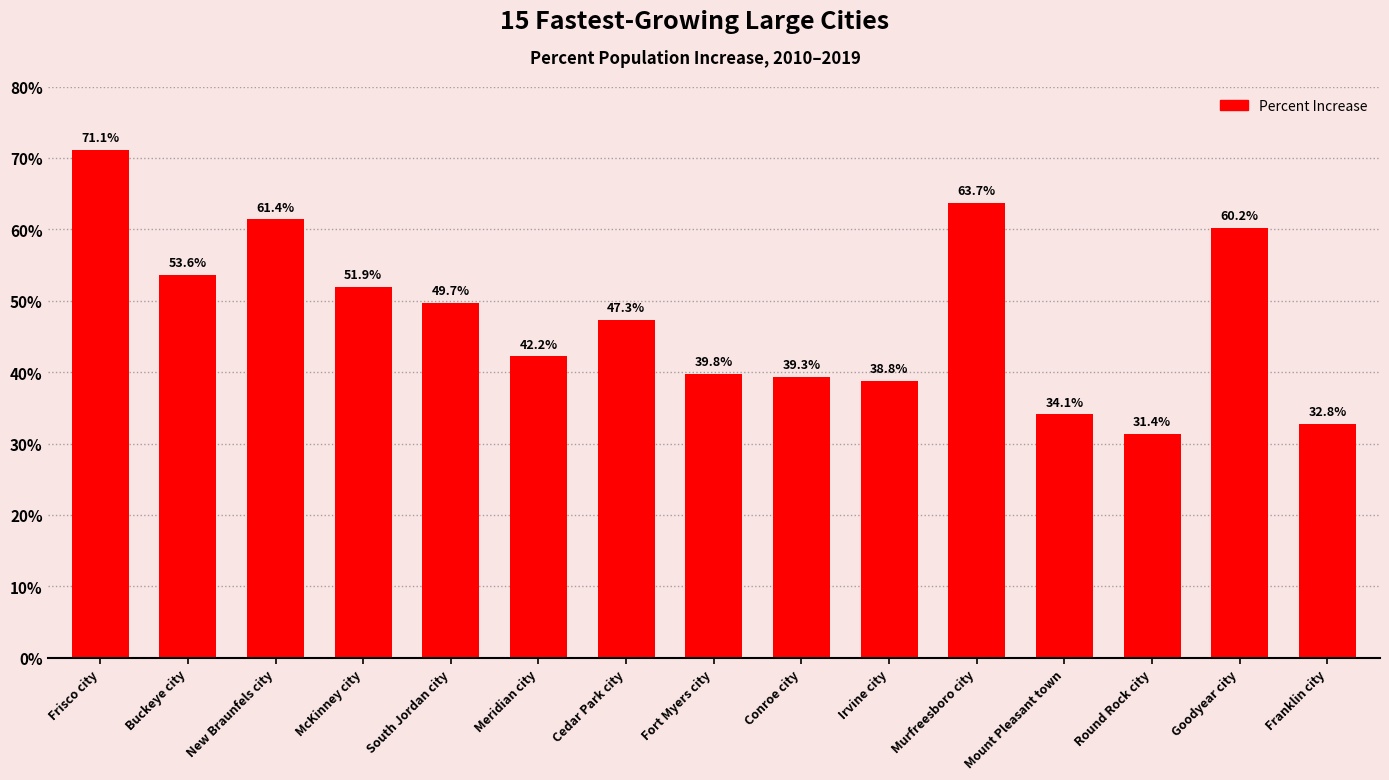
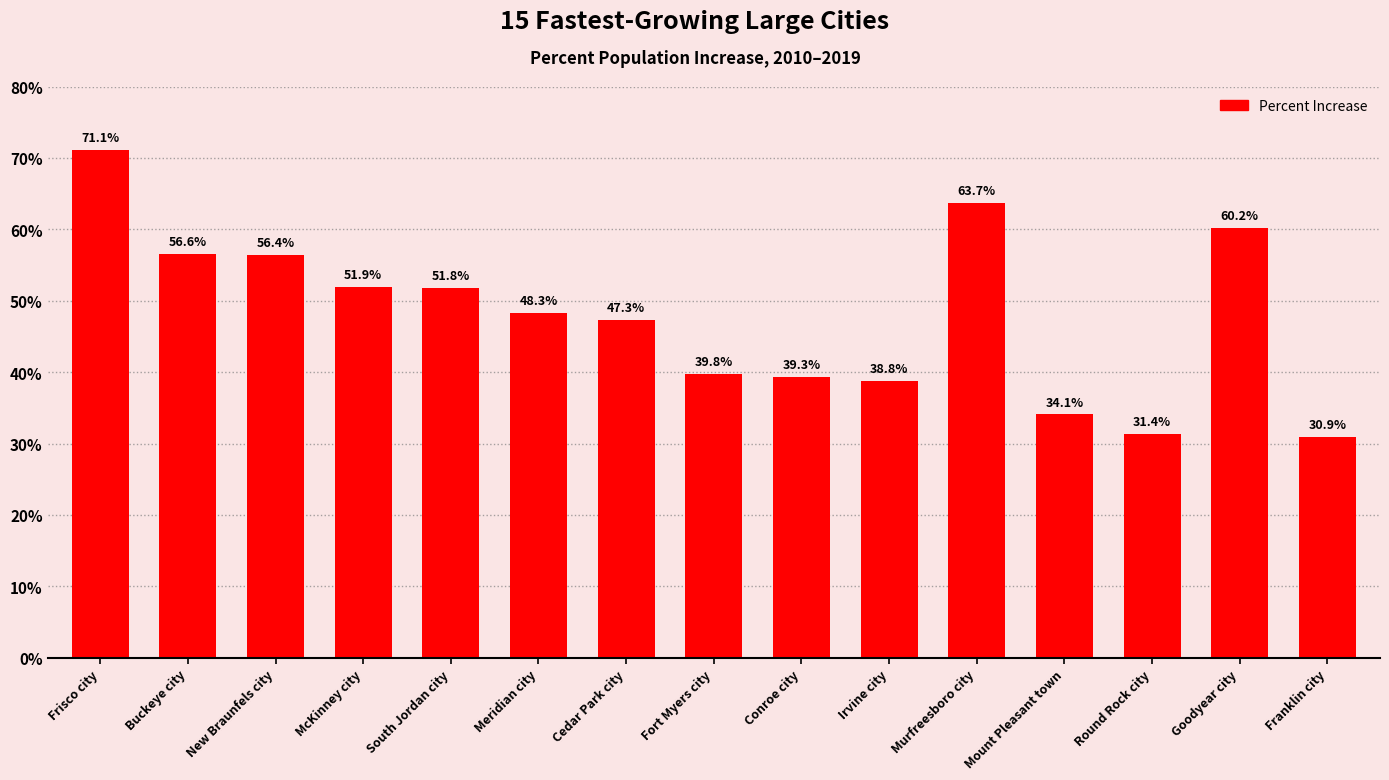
  {
    "Frisco city": "71.1%",
-   "Buckeye city": "53.6%",
-   "New Braunfels city": "61.4%",
+   "Buckeye city": "56.6%",
+   "New Braunfels city": "56.4%",
    "McKinney city": "51.9%",
-   "South Jordan city": "49.7%",
-   "Meridian city": "42.2%",
+   "South Jordan city": "51.8%",
+   "Meridian city": "48.3%",
    "Cedar Park city": "47.3%",
    "Fort Myers city": "39.8%",
    "Conroe city": "39.3%",
    "Irvine city": "38.8%",
    "Murfreesboro city": "63.7%",
    "Mount Pleasant town": "34.1%",
    "Round Rock city": "31.4%",
    "Goodyear city": "60.2%",
-   "Franklin city": "32.8%"
+   "Franklin city": "30.9%"
  }
